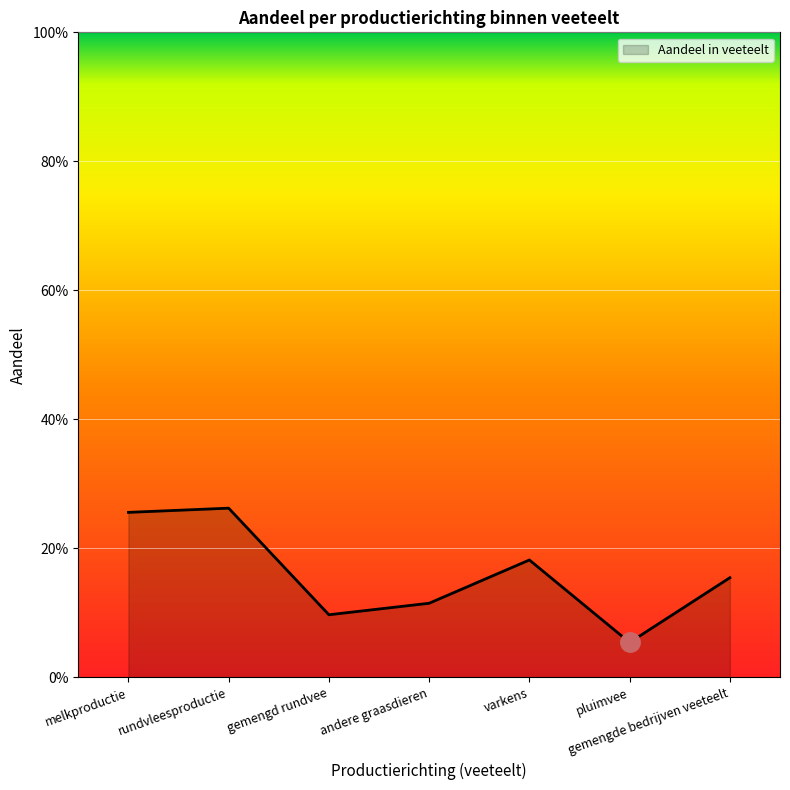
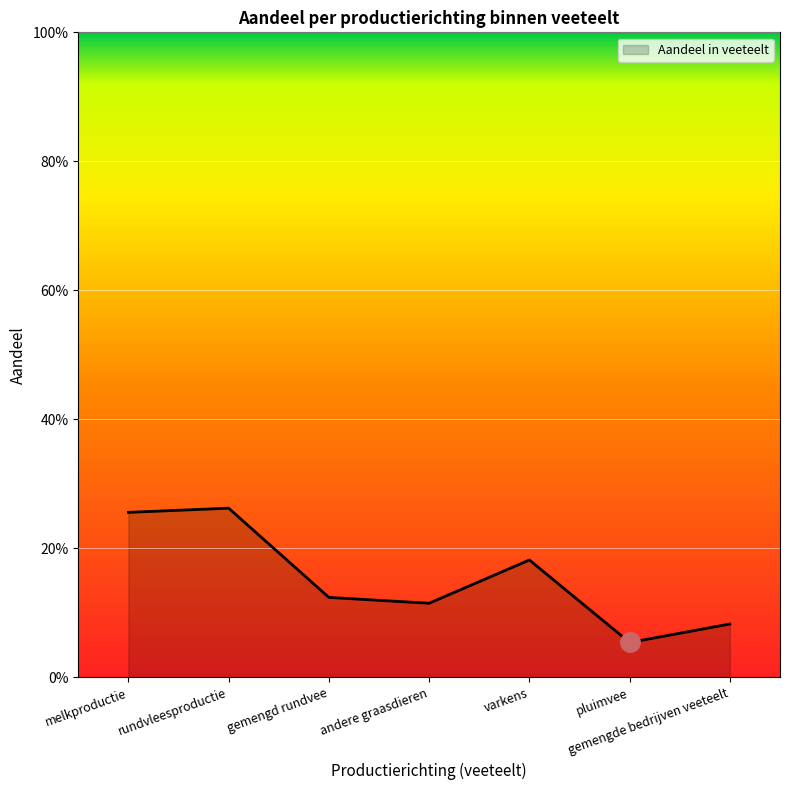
  {
    "Aandeel in veeteelt": {
      "melkproductie": "26%",
      "rundvleesproductie": "26%",
-     "gemengd rundvee": "10%",
+     "gemengd rundvee": "12%",
      "andere graasdieren": "11%",
      "varkens": "18%",
-     "gemengde bedrijven veeteelt": "15%"
+     "gemengde bedrijven veeteelt": "8%"
    }
  }
